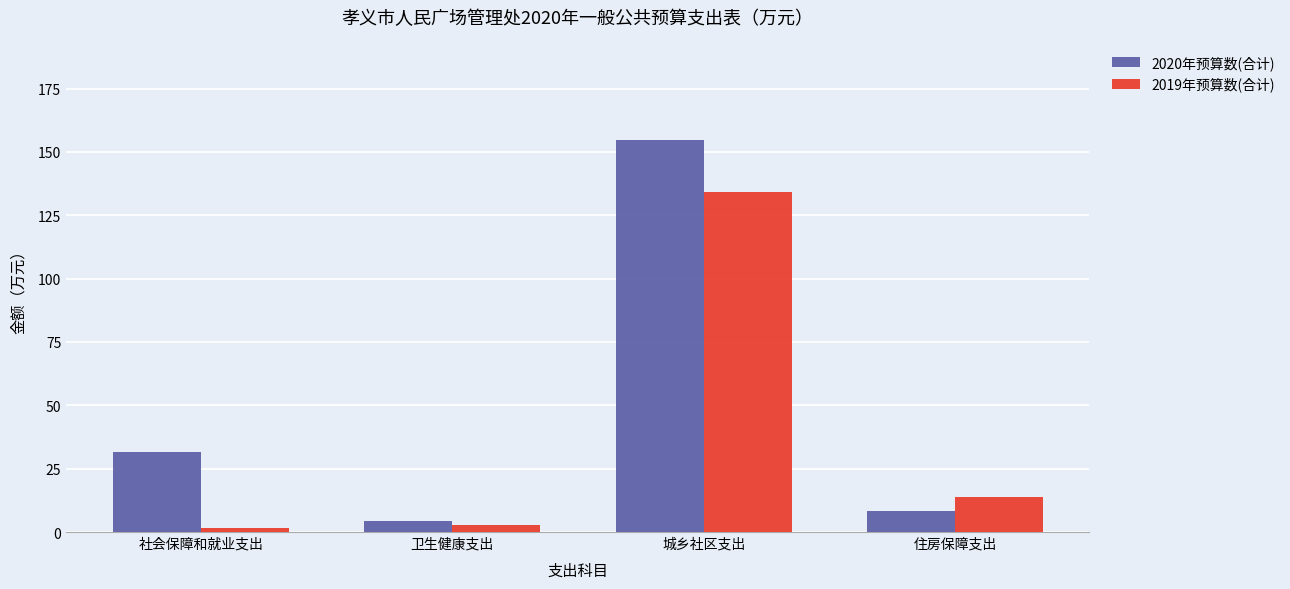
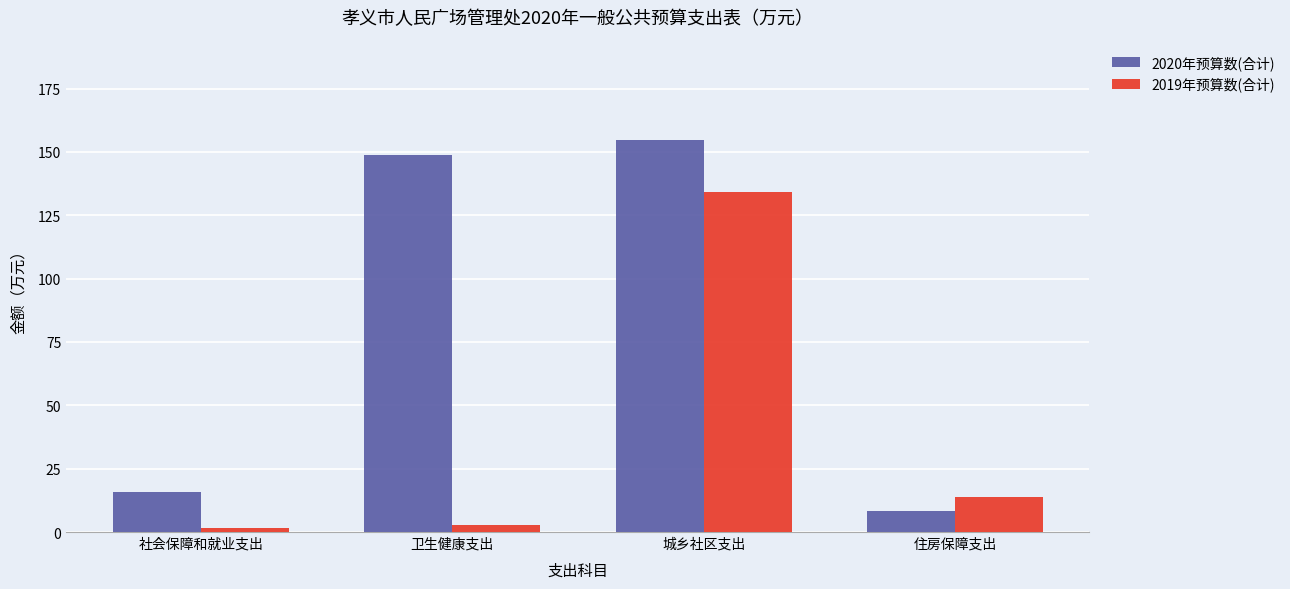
  {
    "2020年预算数(合计)": {
-     "社会保障和就业支出": 31,
-     "卫生健康支出": 5,
+     "社会保障和就业支出": 16,
+     "卫生健康支出": 149,
      "城乡社区支出": 155,
      "住房保障支出": 8
    },
    "2019年预算数(合计)": {
      "社会保障和就业支出": 2,
      "卫生健康支出": 3,
      "城乡社区支出": 134,
      "住房保障支出": 14
    }
  }
